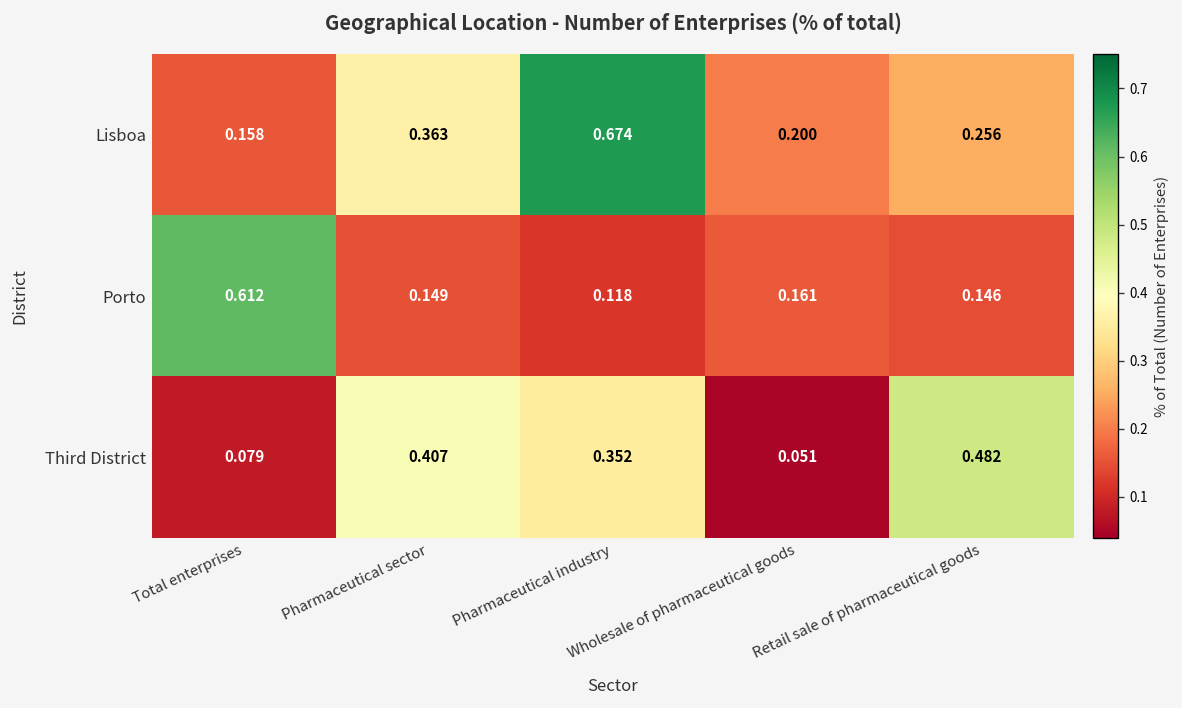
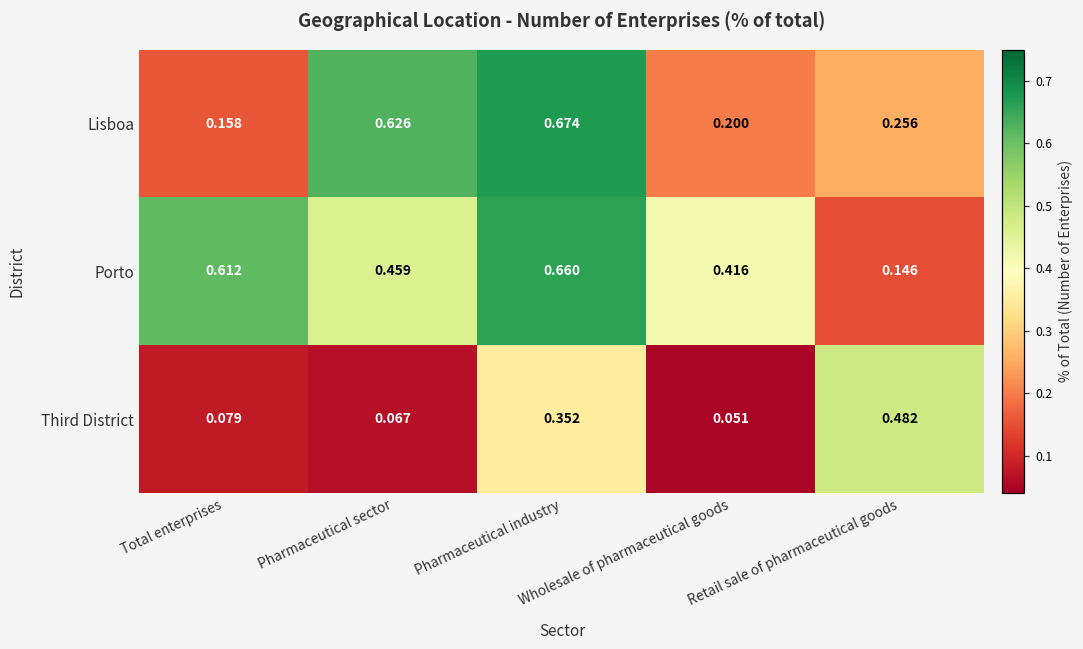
  {
    "Lisboa": {
      "Total enterprises": 0.158,
-     "Pharmaceutical sector": 0.363,
+     "Pharmaceutical sector": 0.626,
      "Pharmaceutical industry": 0.674,
      "Wholesale of pharmaceutical goods": 0.200,
      "Retail sale of pharmaceutical goods": 0.256
    },
    "Porto": {
      "Total enterprises": 0.612,
-     "Pharmaceutical sector": 0.149,
-     "Pharmaceutical industry": 0.118,
-     "Wholesale of pharmaceutical goods": 0.161,
+     "Pharmaceutical sector": 0.459,
+     "Pharmaceutical industry": 0.660,
+     "Wholesale of pharmaceutical goods": 0.416,
      "Retail sale of pharmaceutical goods": 0.146
    },
    "Third District": {
      "Total enterprises": 0.079,
-     "Pharmaceutical sector": 0.407,
+     "Pharmaceutical sector": 0.067,
      "Pharmaceutical industry": 0.352,
      "Wholesale of pharmaceutical goods": 0.051,
      "Retail sale of pharmaceutical goods": 0.482
    }
  }
